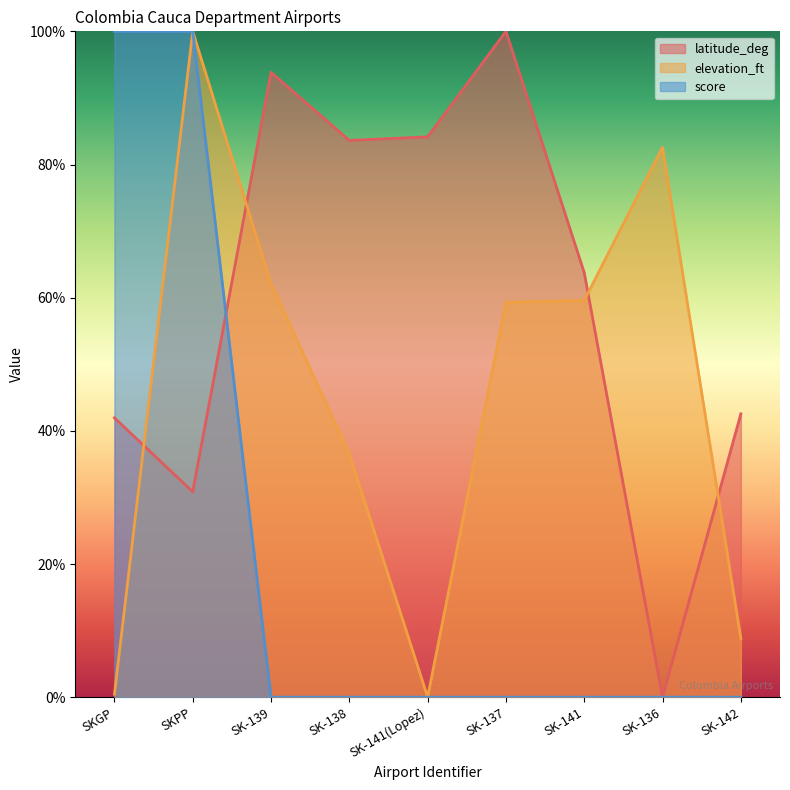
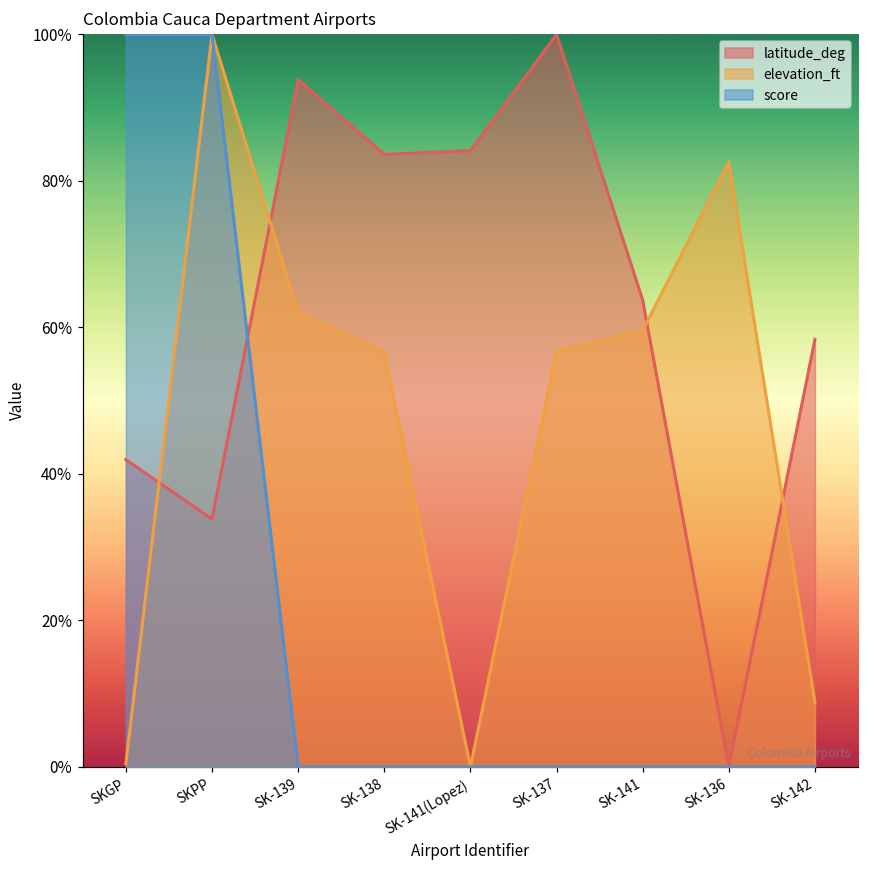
  {
    "latitude_deg": {
      "SKGP": "42%",
-     "SKPP": "31%",
+     "SKPP": "34%",
      "SK-139": "94%",
      "SK-138": "84%",
      "SK-141(Lopez)": "84%",
      "SK-137": "100%",
      "SK-141": "64%",
-     "SK-142": "43%"
+     "SK-142": "58%"
    },
    "elevation_ft": {
      "SKGP": "0%",
      "SK-139": "62%",
-     "SK-138": "37%",
-     "SK-137": "59%",
+     "SK-138": "57%",
+     "SK-137": "57%",
      "SK-141": "60%",
      "SK-136": "83%",
      "SK-142": "9%"
    },
    "score": {
      "SKGP": "100%",
      "SK-139": "0%",
      "SK-138": "0%",
      "SK-137": "0%",
      "SK-141": "0%",
      "SK-142": "0%"
    }
  }
